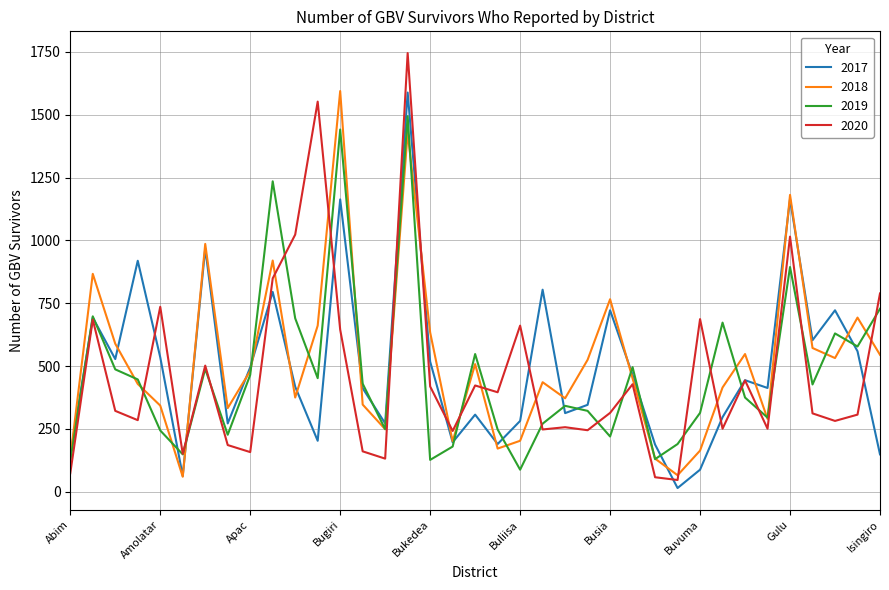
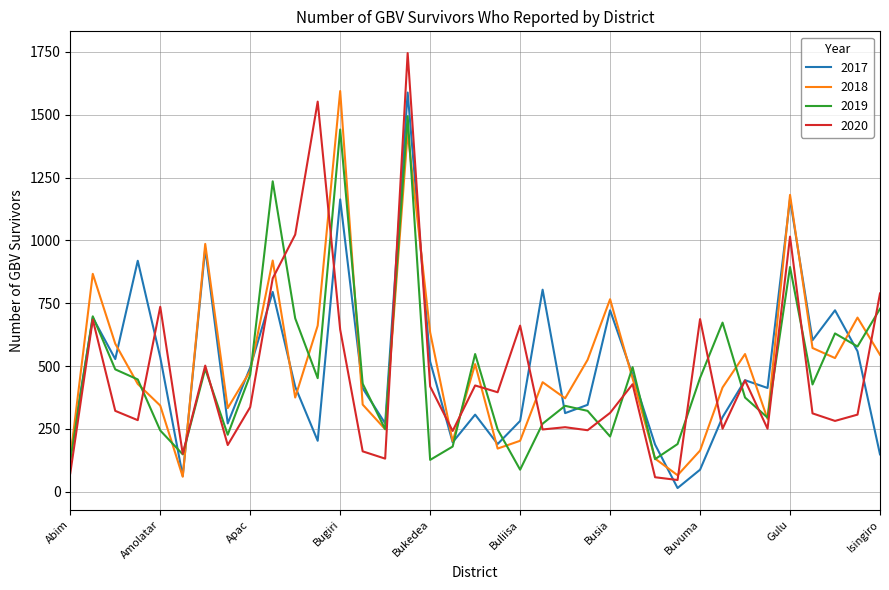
  {
    "2017": {
      "Abim": 150,
      "Amolatar": 540,
      "Apac": 500,
      "Bugiri": 1160,
      "Bukedea": 520,
      "Buliisa": 280,
      "Busia": 720,
      "Buvuma": 90,
      "Gulu": 1160,
      "Isingiro": 150
    },
    "2018": {
      "Abim": 130,
      "Amolatar": 340,
      "Apac": 480,
      "Bugiri": 1590,
      "Bukedea": 630,
      "Buliisa": 200,
      "Busia": 770,
      "Buvuma": 160,
      "Gulu": 1180,
      "Isingiro": 550
    },
    "2019": {
      "Abim": 120,
      "Amolatar": 240,
      "Apac": 470,
      "Bugiri": 1440,
      "Bukedea": 130,
      "Buliisa": 90,
      "Busia": 220,
-     "Buvuma": 310,
+     "Buvuma": 450,
      "Gulu": 890,
      "Isingiro": 730
    },
    "2020": {
      "Abim": 70,
      "Amolatar": 740,
-     "Apac": 160,
+     "Apac": 340,
      "Bugiri": 650,
      "Bukedea": 420,
      "Buliisa": 660,
      "Busia": 310,
      "Buvuma": 690,
      "Gulu": 1020,
      "Isingiro": 790
    }
  }
